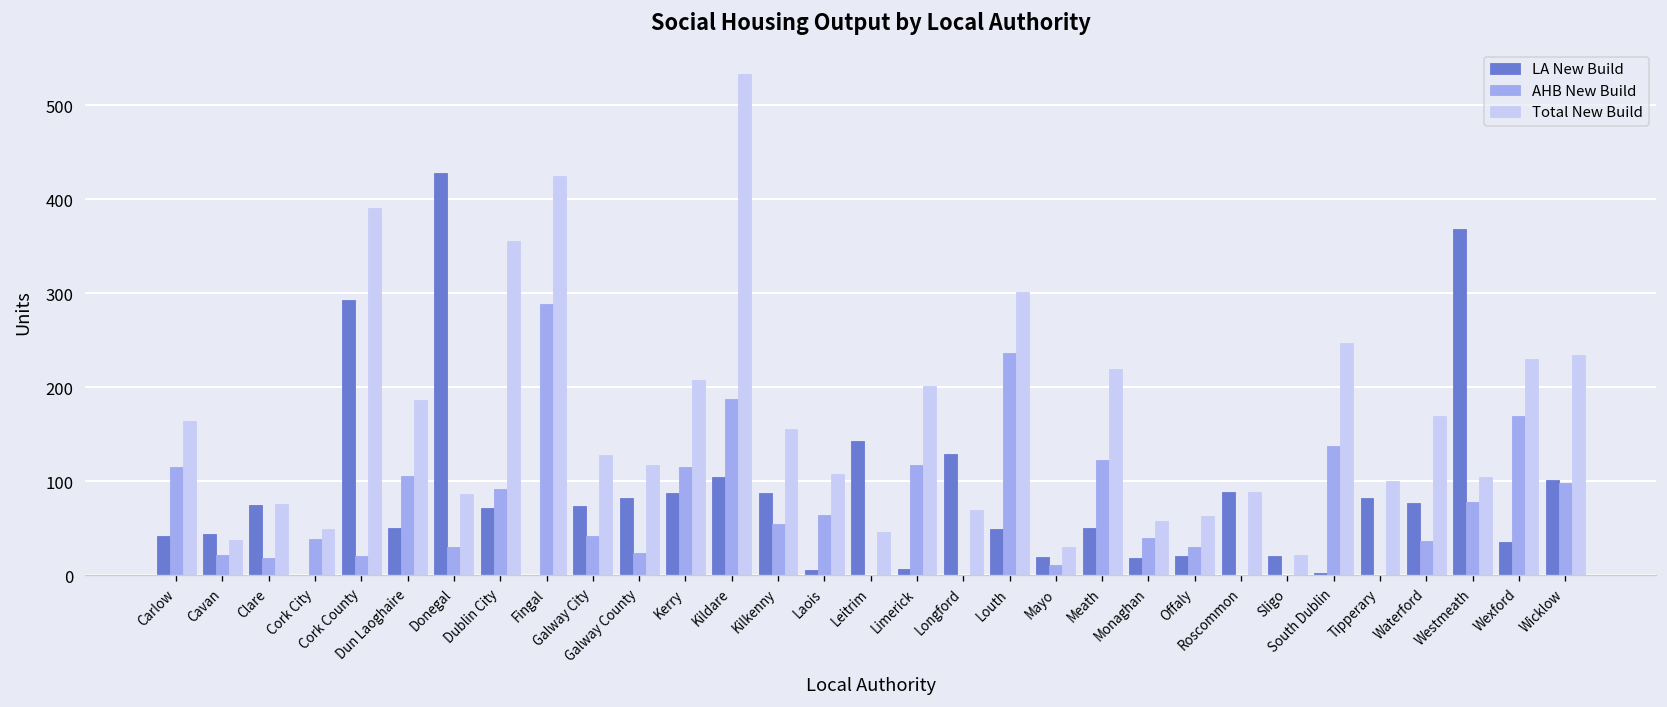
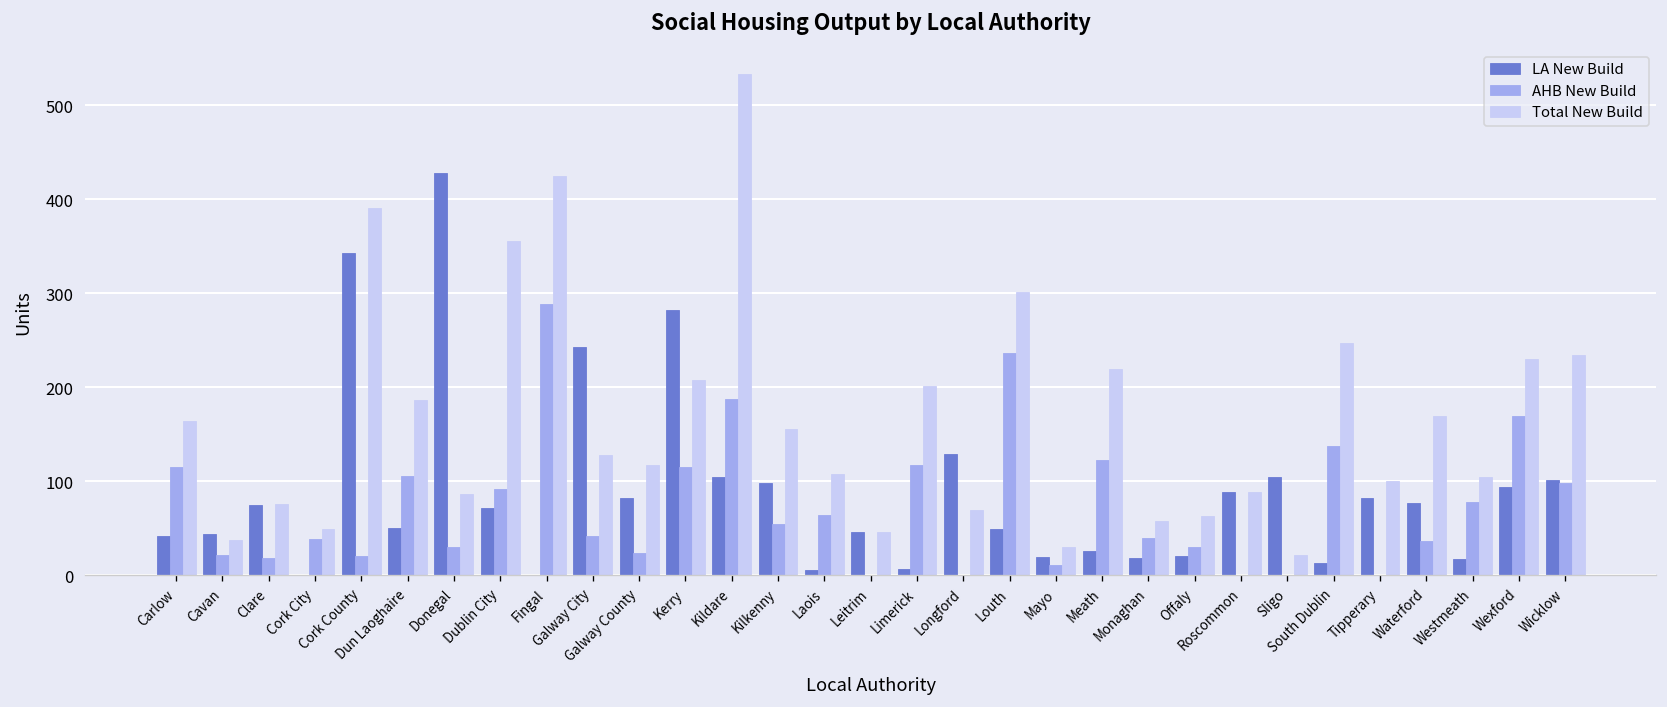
  {
    "LA New Build": {
      "Carlow": 40,
      "Cavan": 40,
      "Clare": 80,
      "Cork City": 0,
-     "Cork County": 290,
+     "Cork County": 340,
      "Dun Laoghaire": 50,
      "Donegal": 430,
      "Dublin City": 70,
      "Fingal": 0,
-     "Galway City": 70,
+     "Galway City": 240,
      "Galway County": 80,
-     "Kerry": 90,
+     "Kerry": 280,
      "Kildare": 100,
-     "Kilkenny": 90,
+     "Kilkenny": 100,
      "Laois": 10,
-     "Leitrim": 140,
+     "Leitrim": 50,
      "Limerick": 10,
      "Longford": 130,
      "Louth": 50,
      "Mayo": 20,
-     "Meath": 50,
+     "Meath": 30,
      "Monaghan": 20,
      "Offaly": 20,
      "Roscommon": 90,
-     "Sligo": 20,
-     "South Dublin": 0,
+     "Sligo": 100,
+     "South Dublin": 10,
      "Tipperary": 80,
      "Waterford": 80,
-     "Westmeath": 370,
-     "Wexford": 40,
+     "Westmeath": 20,
+     "Wexford": 90,
      "Wicklow": 100
    }
  }
